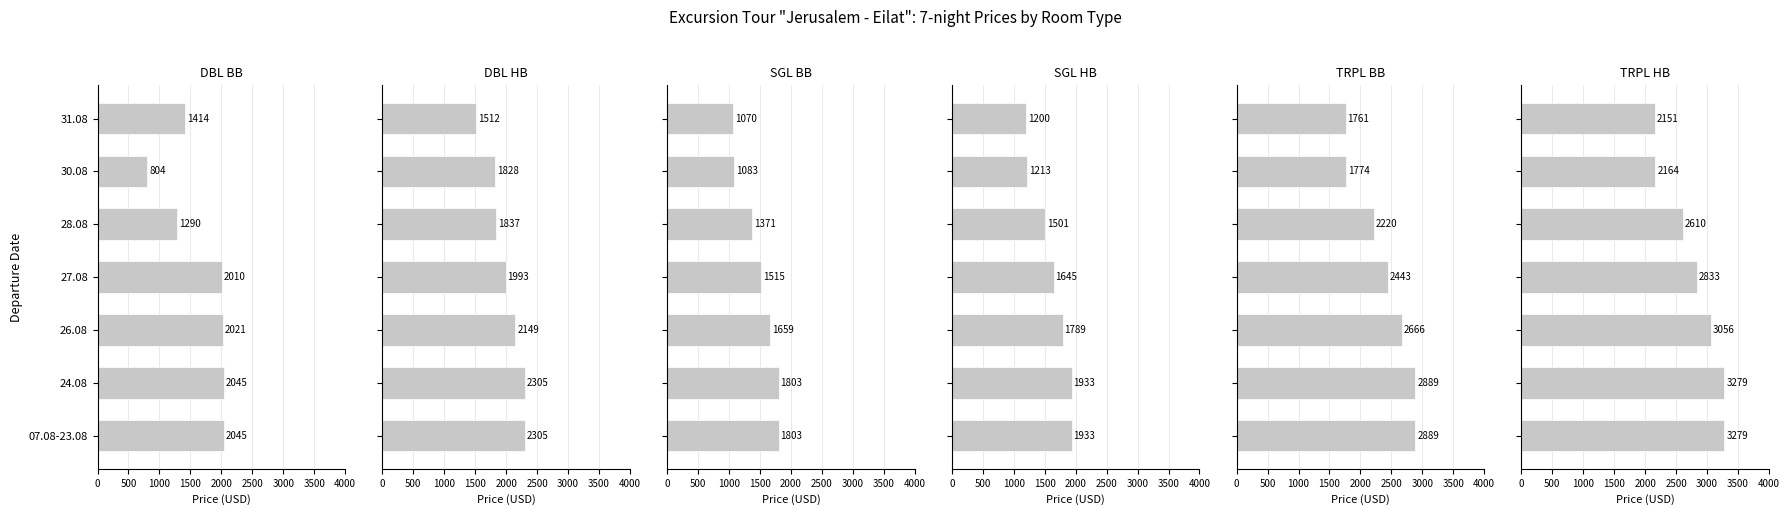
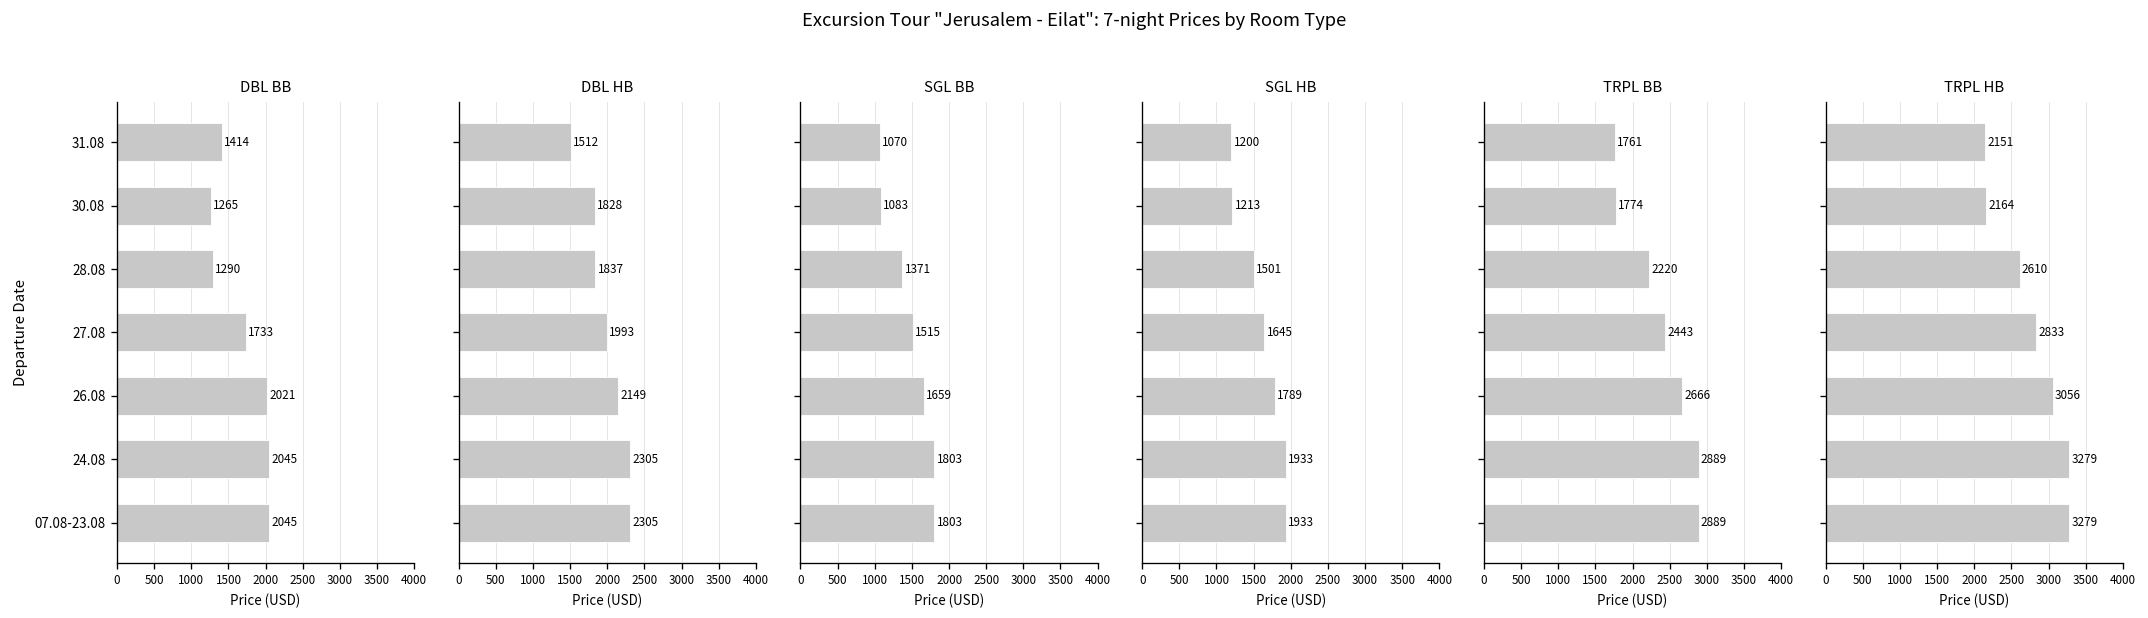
  {
    "DBL BB": {
      "31.08": 1414,
-     "30.08": 804,
+     "30.08": 1265,
      "28.08": 1290,
-     "27.08": 2010,
+     "27.08": 1733,
      "26.08": 2021,
      "24.08": 2045,
      "07.08-23.08": 2045
    }
  }
